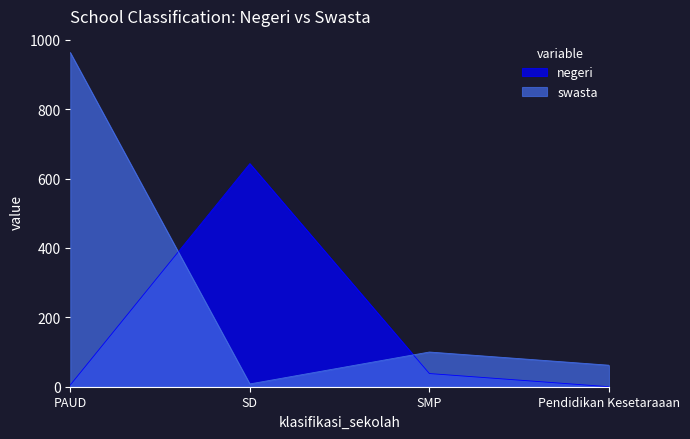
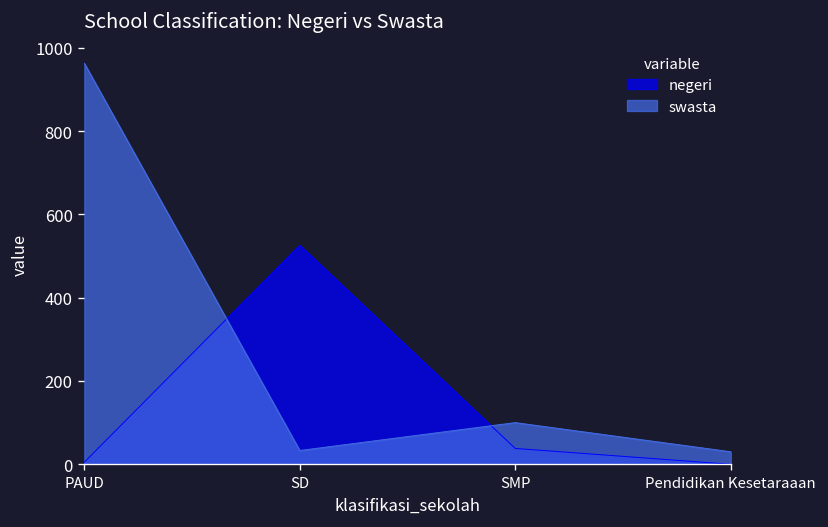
  {
    "negeri": {
      "PAUD": 10,
-     "SD": 640,
+     "SD": 530,
      "SMP": 40,
      "Pendidikan Kesetaraaan": 0
    },
    "swasta": {
      "PAUD": 960,
-     "SD": 10,
+     "SD": 30,
      "SMP": 100,
-     "Pendidikan Kesetaraaan": 60
+     "Pendidikan Kesetaraaan": 30
    }
  }
